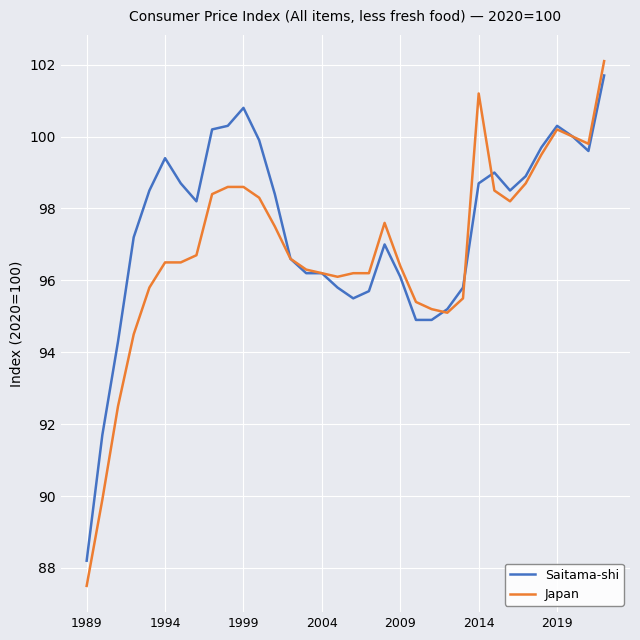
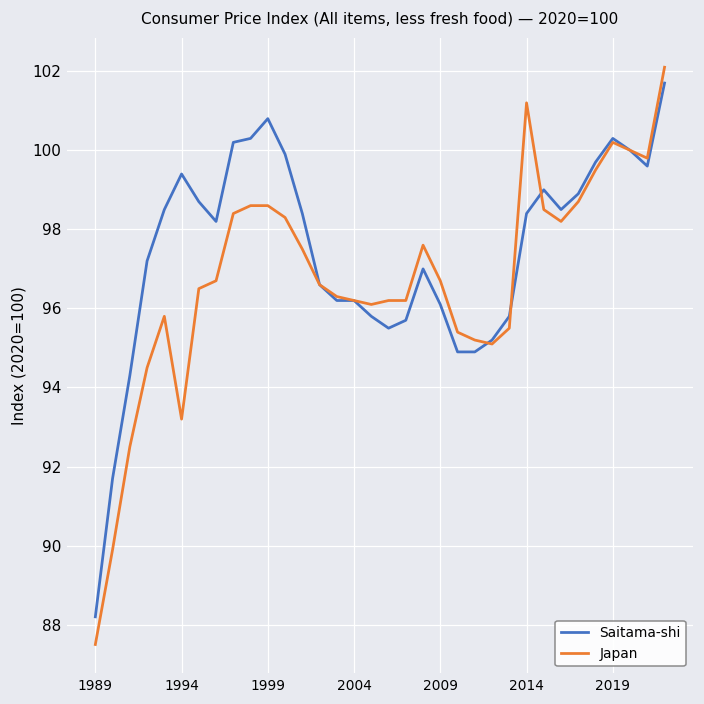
  {
    "Saitama-shi": {
      "1989": 88.2,
      "1994": 99.4,
      "1999": 100.8,
      "2009": 96.1,
-     "2014": 98.7,
+     "2014": 98.4,
      "2019": 100.3
    },
    "Japan": {
      "1989": 87.5,
-     "1994": 96.5,
+     "1994": 93.2,
      "1999": 98.6,
-     "2009": 96.4,
+     "2009": 96.7,
      "2014": 101.2,
      "2019": 100.2
    }
  }
